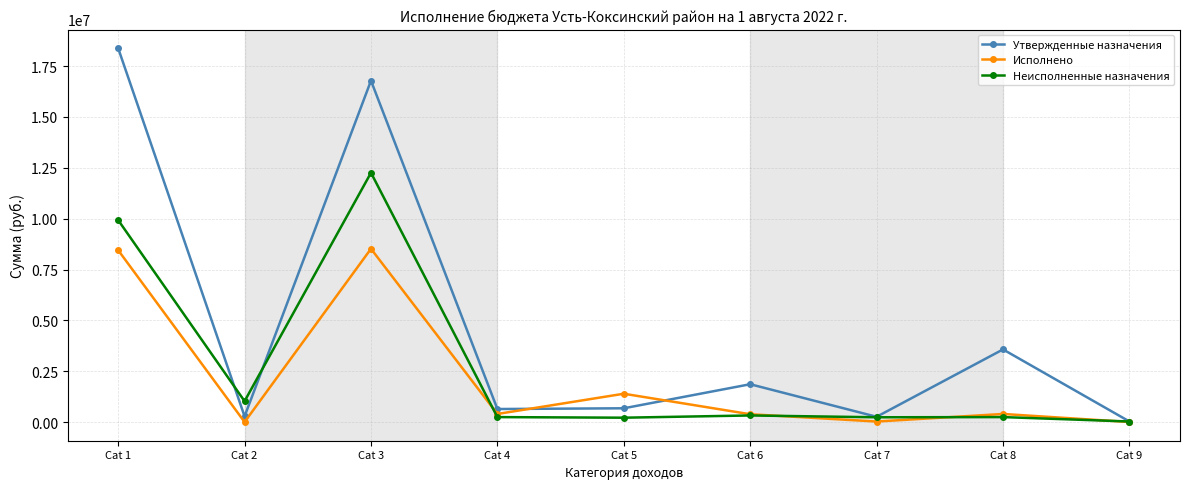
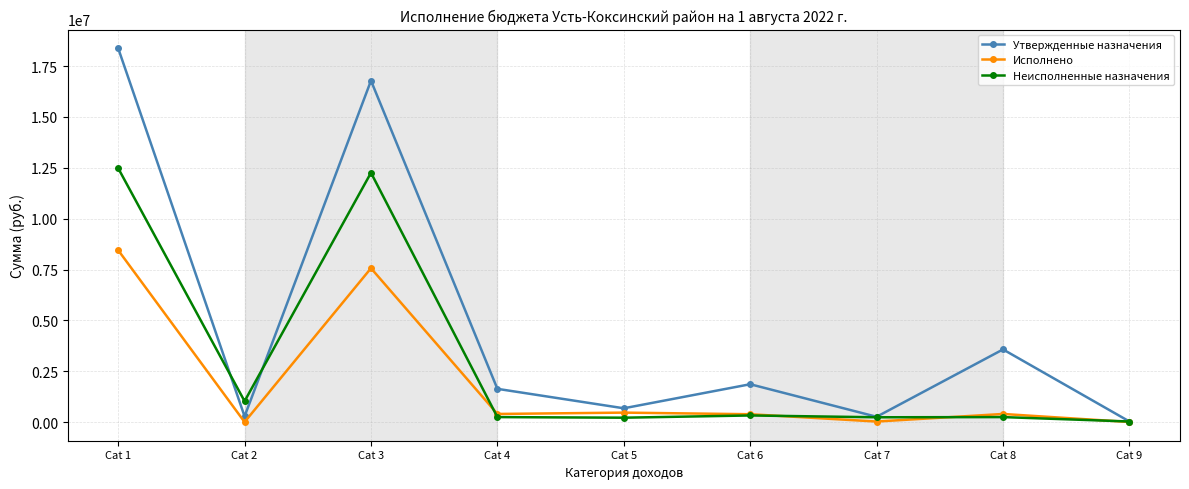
  {
    "Утвержденные назначения": {
      "Cat 1": 18400000,
      "Cat 2": 300000,
      "Cat 3": 16800000,
-     "Cat 4": 600000,
+     "Cat 4": 1600000,
      "Cat 5": 700000,
      "Cat 6": 1900000,
      "Cat 8": 3600000
    },
    "Исполнено": {
      "Cat 1": 8500000,
      "Cat 2": 0,
-     "Cat 3": 8500000,
+     "Cat 3": 7600000,
      "Cat 4": 400000,
-     "Cat 5": 1400000,
+     "Cat 5": 500000,
      "Cat 7": 0,
      "Cat 8": 400000
    },
    "Неисполненные назначения": {
-     "Cat 1": 9900000,
+     "Cat 1": 12500000,
      "Cat 2": 1000000,
      "Cat 3": 12300000,
      "Cat 4": 200000,
      "Cat 5": 200000,
      "Cat 8": 200000
    }
  }
